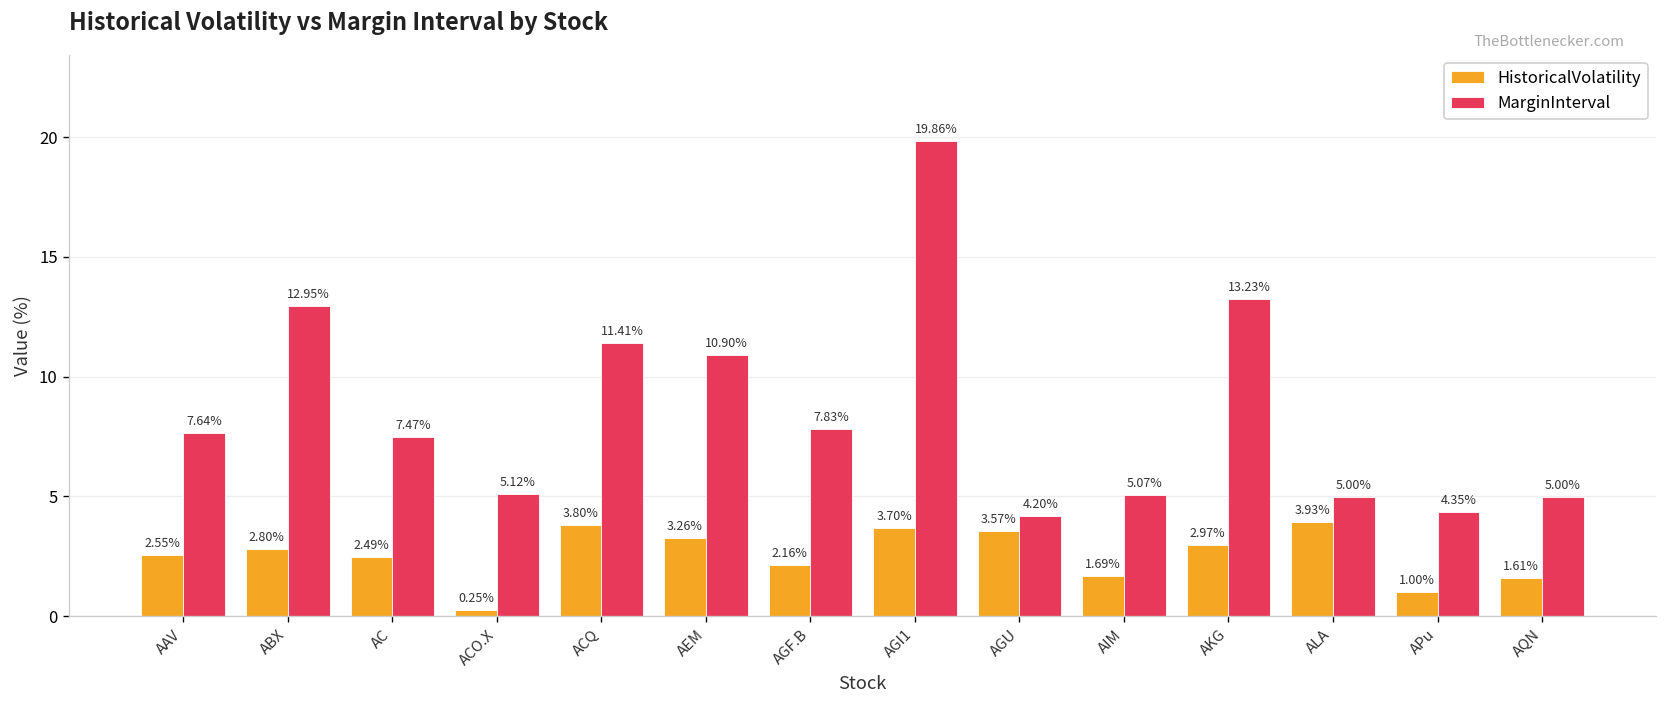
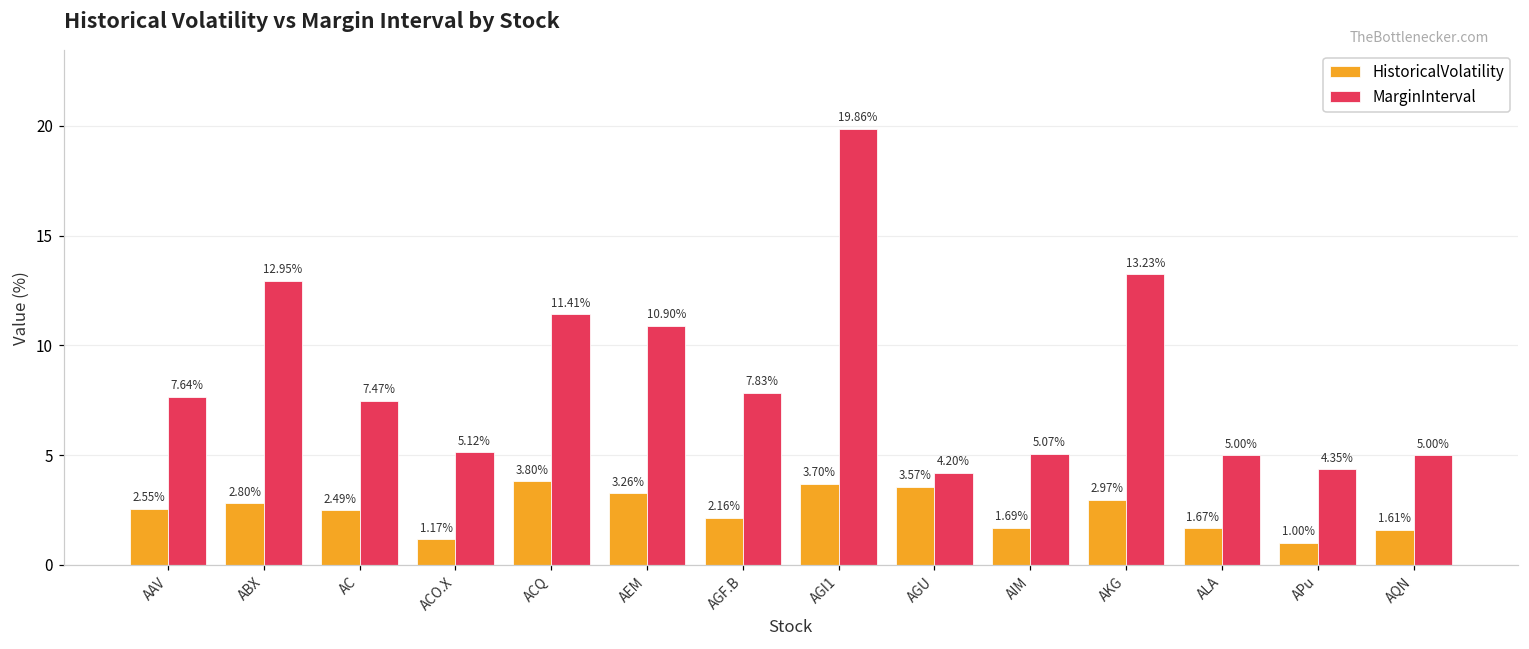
  {
    "HistoricalVolatility": {
      "AAV": "2.55%",
      "ABX": "2.80%",
      "AC": "2.49%",
-     "ACO.X": "0.25%",
+     "ACO.X": "1.17%",
      "ACQ": "3.80%",
      "AEM": "3.26%",
      "AGF.B": "2.16%",
      "AGI1": "3.70%",
      "AGU": "3.57%",
      "AIM": "1.69%",
      "AKG": "2.97%",
-     "ALA": "3.93%",
+     "ALA": "1.67%",
      "APu": "1.00%",
      "AQN": "1.61%"
    },
    "MarginInterval": {
      "AAV": "7.64%",
      "ABX": "12.95%",
      "AC": "7.47%",
      "ACO.X": "5.12%",
      "ACQ": "11.41%",
      "AEM": "10.90%",
      "AGF.B": "7.83%",
      "AGI1": "19.86%",
      "AGU": "4.20%",
      "AIM": "5.07%",
      "AKG": "13.23%",
      "ALA": "5.00%",
      "APu": "4.35%",
      "AQN": "5.00%"
    }
  }
